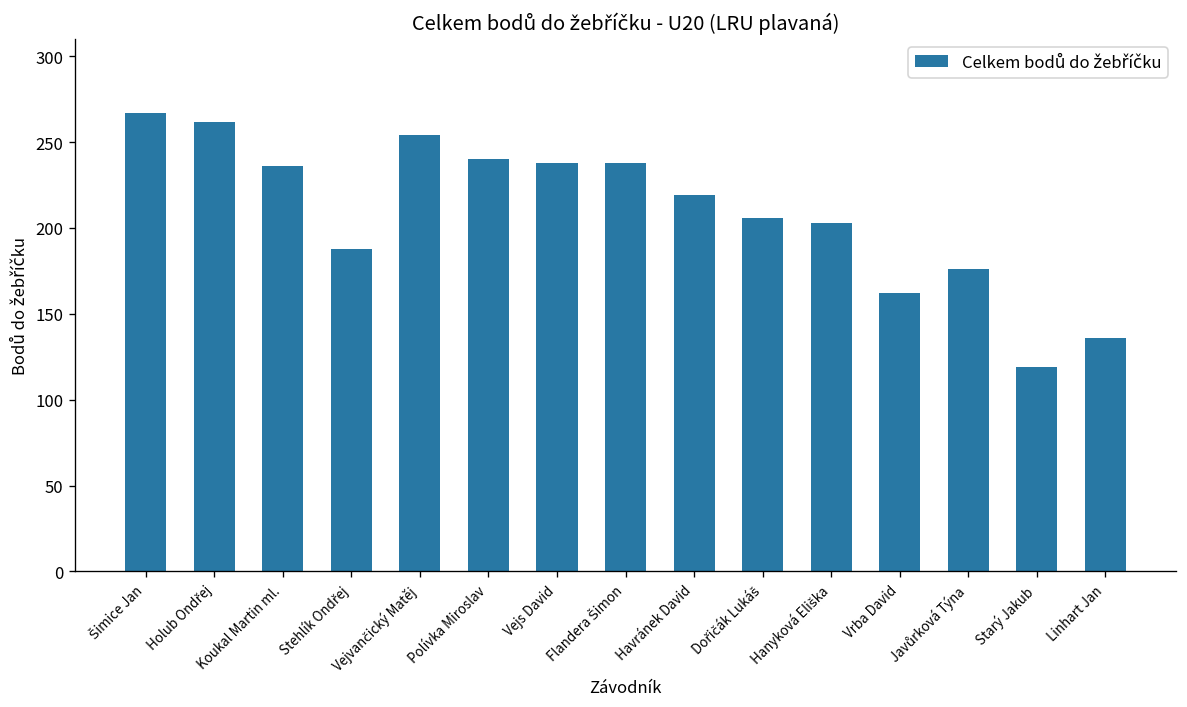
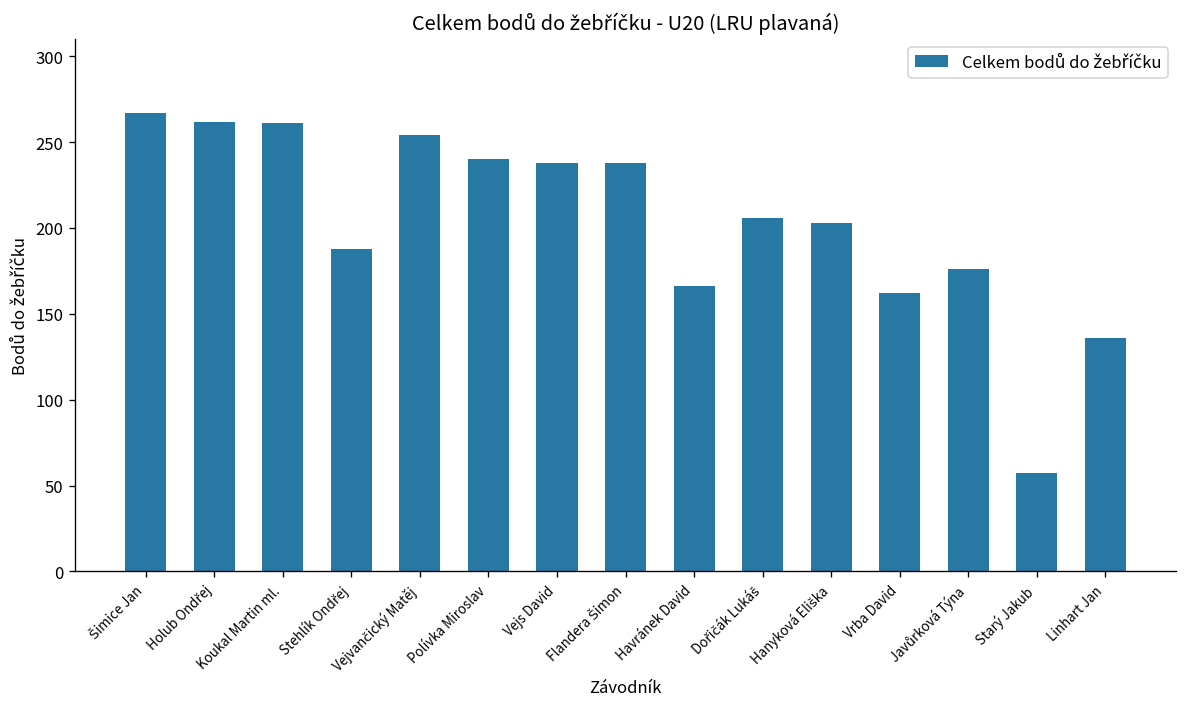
  {
    "Šimice Jan": 267,
    "Holub Ondřej": 262,
-   "Koukal Martin ml.": 236,
+   "Koukal Martin ml.": 261,
    "Stehlík Ondřej": 188,
    "Vejvančický Matěj": 254,
    "Polívka Miroslav": 240,
    "Vejs David": 238,
    "Flandera Šimon": 238,
-   "Havránek David": 219,
+   "Havránek David": 166,
    "Dořičák Lukáš": 206,
    "Hanyková Eliška": 203,
    "Vrba David": 162,
    "Javůrková Týna": 176,
-   "Starý Jakub": 119,
+   "Starý Jakub": 57,
    "Linhart Jan": 136
  }
